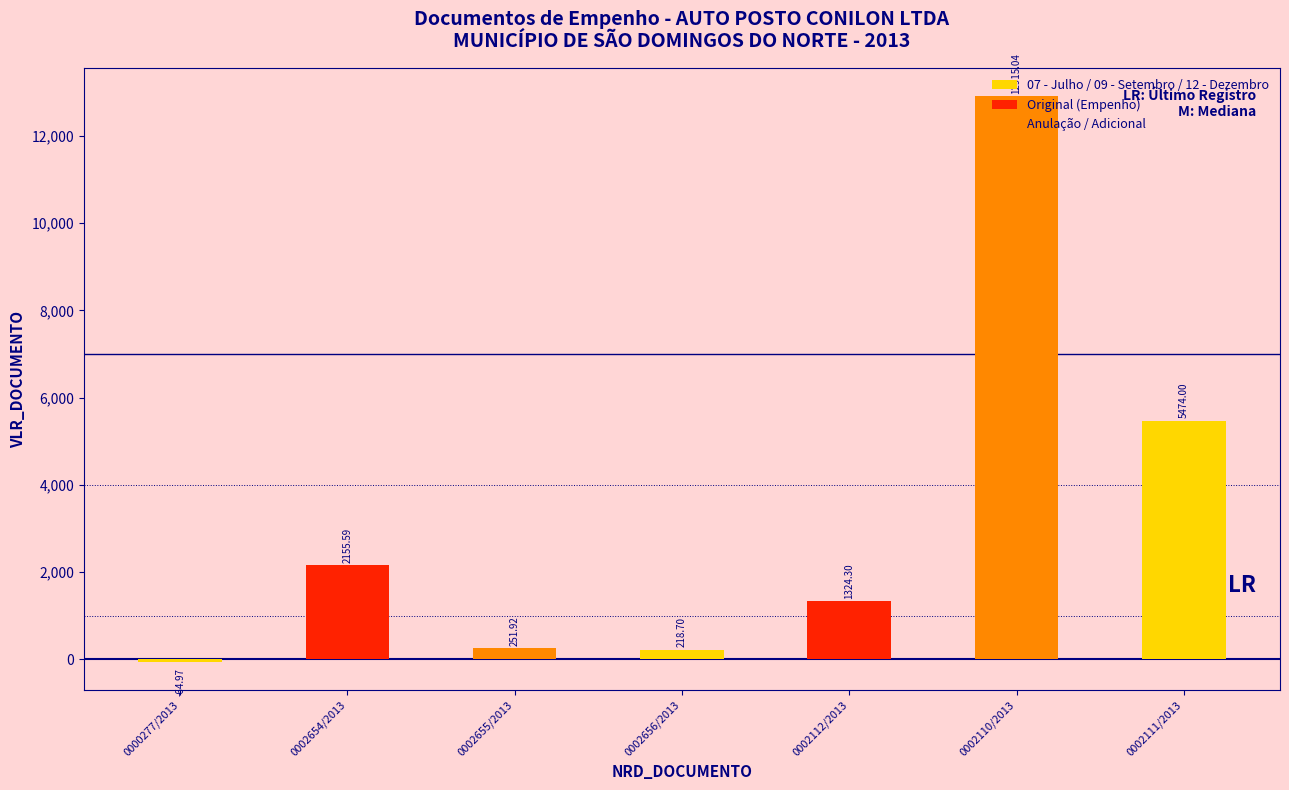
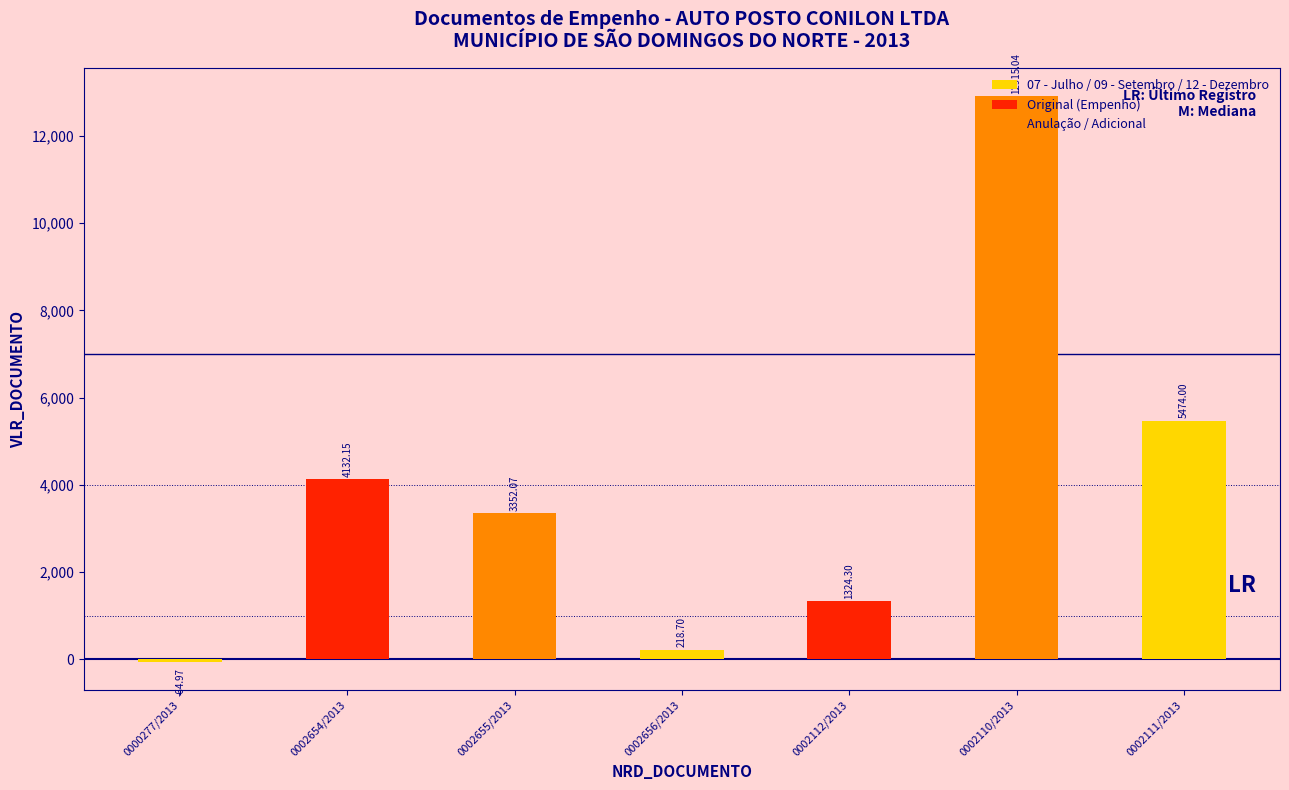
  {
    "0000277/2013": -64.97,
-   "0002654/2013": 2155.59,
-   "0002655/2013": 251.92,
+   "0002654/2013": 4132.15,
+   "0002655/2013": 3352.07,
    "0002656/2013": 218.70,
    "0002112/2013": 1324.30,
    "0002110/2013": 12915.04,
    "0002111/2013": 5474.00
  }
